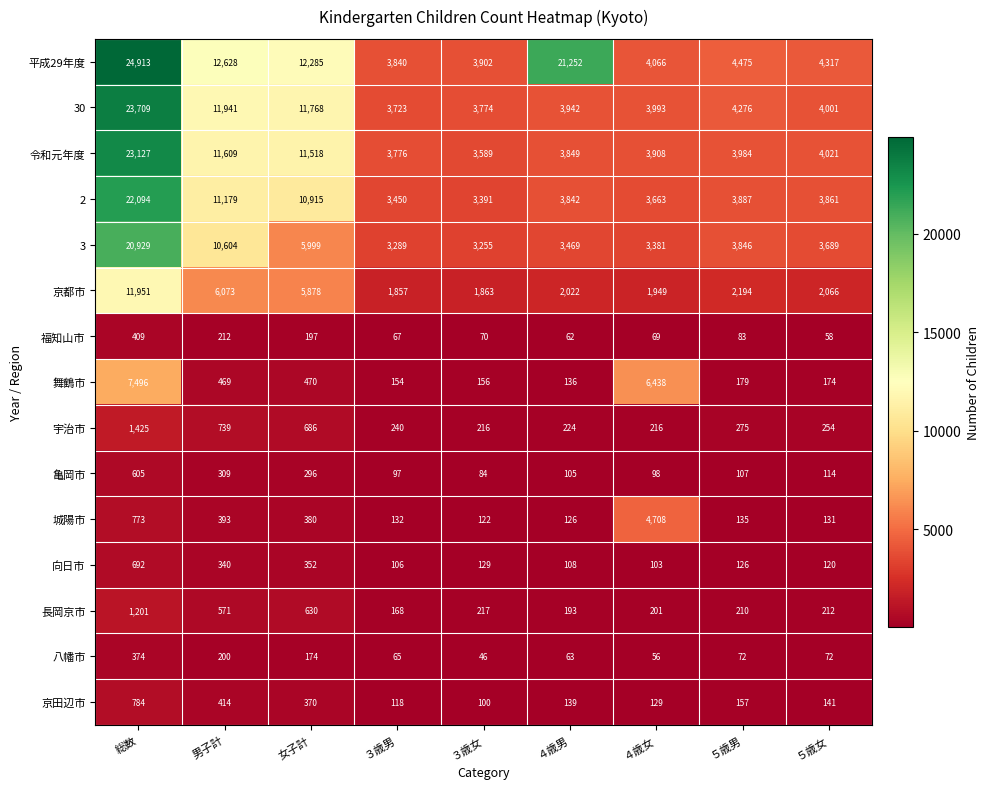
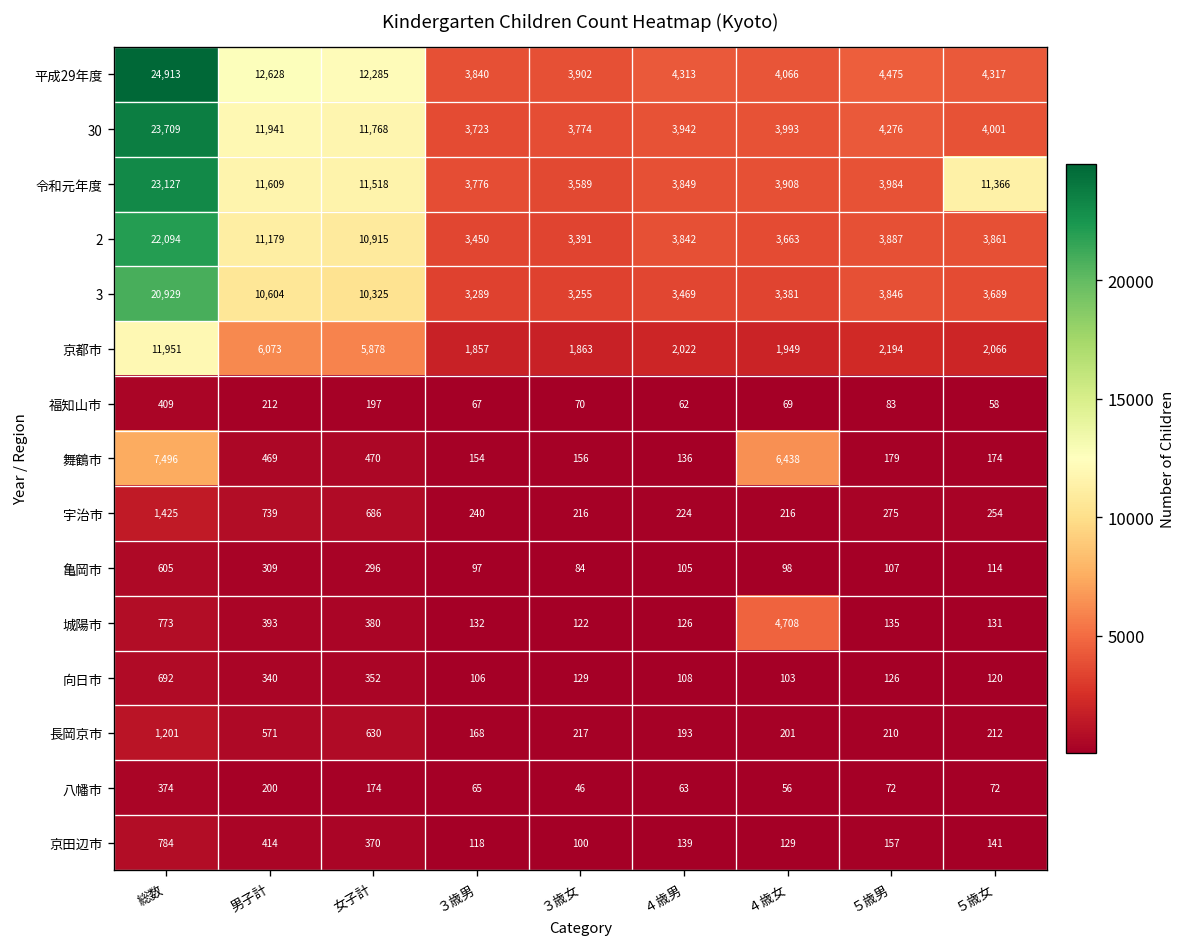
  {
    "平成29年度": {
      "総数": "24,913",
      "男子計": "12,628",
      "女子計": "12,285",
      "３歳男": "3,840",
      "３歳女": "3,902",
-     "４歳男": "21,252",
+     "４歳男": "4,313",
      "４歳女": "4,066",
      "５歳男": "4,475",
      "５歳女": "4,317"
    },
    "30": {
      "総数": "23,709",
      "男子計": "11,941",
      "女子計": "11,768",
      "３歳男": "3,723",
      "３歳女": "3,774",
      "４歳男": "3,942",
      "４歳女": "3,993",
      "５歳男": "4,276",
      "５歳女": "4,001"
    },
    "令和元年度": {
      "総数": "23,127",
      "男子計": "11,609",
      "女子計": "11,518",
      "３歳男": "3,776",
      "３歳女": "3,589",
      "４歳男": "3,849",
      "４歳女": "3,908",
      "５歳男": "3,984",
-     "５歳女": "4,021"
+     "５歳女": "11,366"
    },
    "2": {
      "総数": "22,094",
      "男子計": "11,179",
      "女子計": "10,915",
      "３歳男": "3,450",
      "３歳女": "3,391",
      "４歳男": "3,842",
      "４歳女": "3,663",
      "５歳男": "3,887",
      "５歳女": "3,861"
    },
    "3": {
      "総数": "20,929",
      "男子計": "10,604",
-     "女子計": "5,999",
+     "女子計": "10,325",
      "３歳男": "3,289",
      "３歳女": "3,255",
      "４歳男": "3,469",
      "４歳女": "3,381",
      "５歳男": "3,846",
      "５歳女": "3,689"
    },
    "京都市": {
      "総数": "11,951",
      "男子計": "6,073",
      "女子計": "5,878",
      "３歳男": "1,857",
      "３歳女": "1,863",
      "４歳男": "2,022",
      "４歳女": "1,949",
      "５歳男": "2,194",
      "５歳女": "2,066"
    },
    "福知山市": {
      "総数": "409",
      "男子計": "212",
      "女子計": "197",
      "３歳男": "67",
      "３歳女": "70",
      "４歳男": "62",
      "４歳女": "69",
      "５歳男": "83",
      "５歳女": "58"
    },
    "舞鶴市": {
      "総数": "7,496",
      "男子計": "469",
      "女子計": "470",
      "３歳男": "154",
      "３歳女": "156",
      "４歳男": "136",
      "４歳女": "6,438",
      "５歳男": "179",
      "５歳女": "174"
    },
    "宇治市": {
      "総数": "1,425",
      "男子計": "739",
      "女子計": "686",
      "３歳男": "240",
      "３歳女": "216",
      "４歳男": "224",
      "４歳女": "216",
      "５歳男": "275",
      "５歳女": "254"
    },
    "亀岡市": {
      "総数": "605",
      "男子計": "309",
      "女子計": "296",
      "３歳男": "97",
      "３歳女": "84",
      "４歳男": "105",
      "４歳女": "98",
      "５歳男": "107",
      "５歳女": "114"
    },
    "城陽市": {
      "総数": "773",
      "男子計": "393",
      "女子計": "380",
      "３歳男": "132",
      "３歳女": "122",
      "４歳男": "126",
      "４歳女": "4,708",
      "５歳男": "135",
      "５歳女": "131"
    },
    "向日市": {
      "総数": "692",
      "男子計": "340",
      "女子計": "352",
      "３歳男": "106",
      "３歳女": "129",
      "４歳男": "108",
      "４歳女": "103",
      "５歳男": "126",
      "５歳女": "120"
    },
    "長岡京市": {
      "総数": "1,201",
      "男子計": "571",
      "女子計": "630",
      "３歳男": "168",
      "３歳女": "217",
      "４歳男": "193",
      "４歳女": "201",
      "５歳男": "210",
      "５歳女": "212"
    },
    "八幡市": {
      "総数": "374",
      "男子計": "200",
      "女子計": "174",
      "３歳男": "65",
      "３歳女": "46",
      "４歳男": "63",
      "４歳女": "56",
      "５歳男": "72",
      "５歳女": "72"
    },
    "京田辺市": {
      "総数": "784",
      "男子計": "414",
      "女子計": "370",
      "３歳男": "118",
      "３歳女": "100",
      "４歳男": "139",
      "４歳女": "129",
      "５歳男": "157",
      "５歳女": "141"
    }
  }
